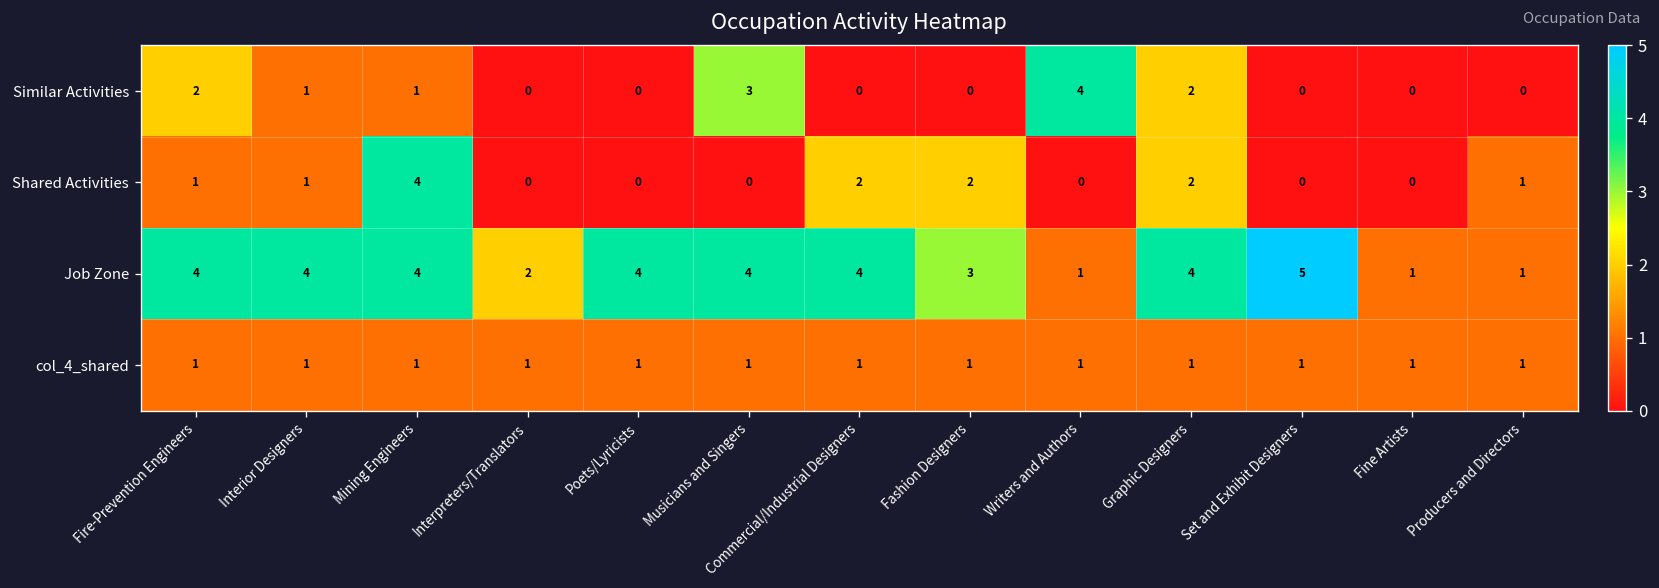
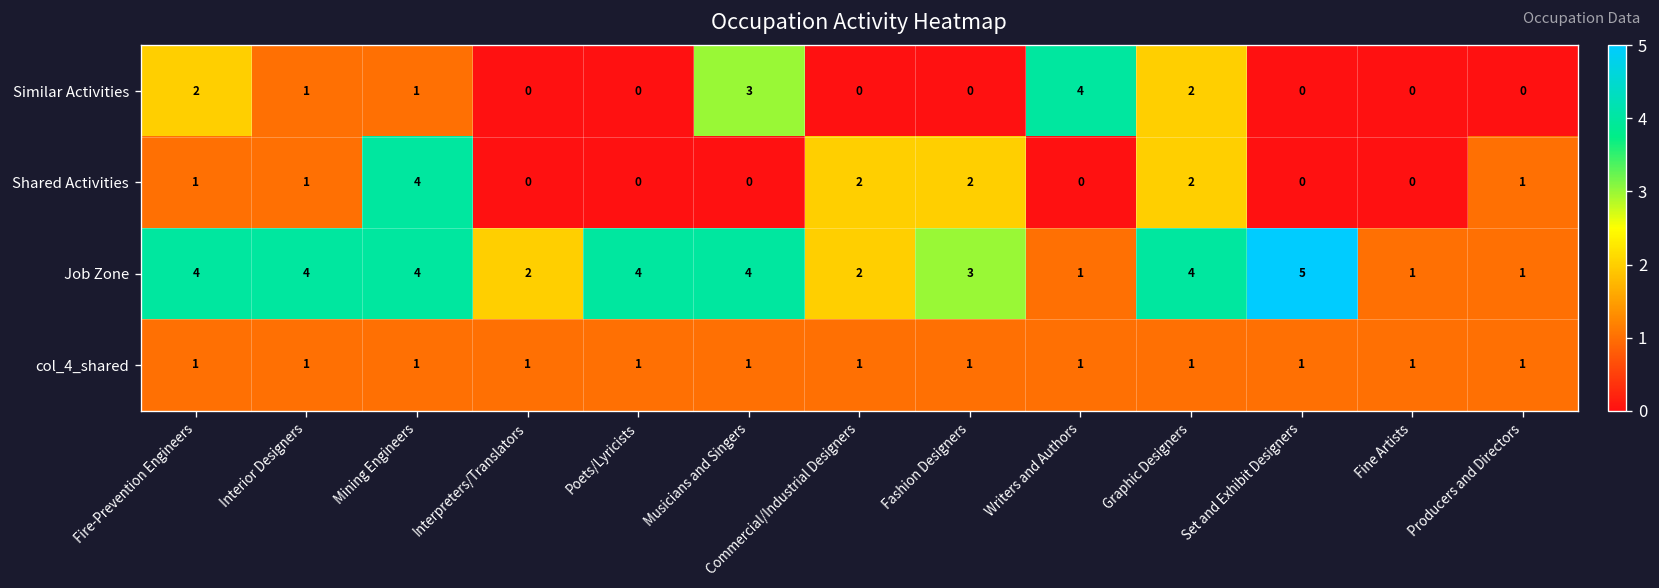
  {
    "Similar Activities": {
      "Fire-Prevention Engineers": 2,
      "Interior Designers": 1,
      "Mining Engineers": 1,
      "Interpreters/Translators": 0,
      "Poets/Lyricists": 0,
      "Musicians and Singers": 3,
      "Commercial/Industrial Designers": 0,
      "Fashion Designers": 0,
      "Writers and Authors": 4,
      "Graphic Designers": 2,
      "Set and Exhibit Designers": 0,
      "Fine Artists": 0,
      "Producers and Directors": 0
    },
    "Shared Activities": {
      "Fire-Prevention Engineers": 1,
      "Interior Designers": 1,
      "Mining Engineers": 4,
      "Interpreters/Translators": 0,
      "Poets/Lyricists": 0,
      "Musicians and Singers": 0,
      "Commercial/Industrial Designers": 2,
      "Fashion Designers": 2,
      "Writers and Authors": 0,
      "Graphic Designers": 2,
      "Set and Exhibit Designers": 0,
      "Fine Artists": 0,
      "Producers and Directors": 1
    },
    "Job Zone": {
      "Fire-Prevention Engineers": 4,
      "Interior Designers": 4,
      "Mining Engineers": 4,
      "Interpreters/Translators": 2,
      "Poets/Lyricists": 4,
      "Musicians and Singers": 4,
-     "Commercial/Industrial Designers": 4,
+     "Commercial/Industrial Designers": 2,
      "Fashion Designers": 3,
      "Writers and Authors": 1,
      "Graphic Designers": 4,
      "Set and Exhibit Designers": 5,
      "Fine Artists": 1,
      "Producers and Directors": 1
    },
    "col_4_shared": {
      "Fire-Prevention Engineers": 1,
      "Interior Designers": 1,
      "Mining Engineers": 1,
      "Interpreters/Translators": 1,
      "Poets/Lyricists": 1,
      "Musicians and Singers": 1,
      "Commercial/Industrial Designers": 1,
      "Fashion Designers": 1,
      "Writers and Authors": 1,
      "Graphic Designers": 1,
      "Set and Exhibit Designers": 1,
      "Fine Artists": 1,
      "Producers and Directors": 1
    }
  }
